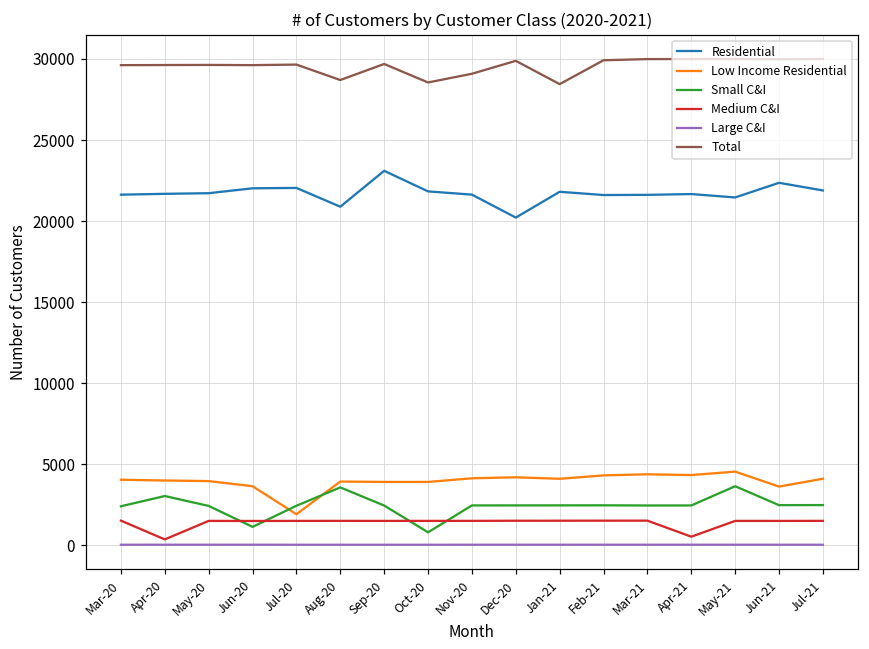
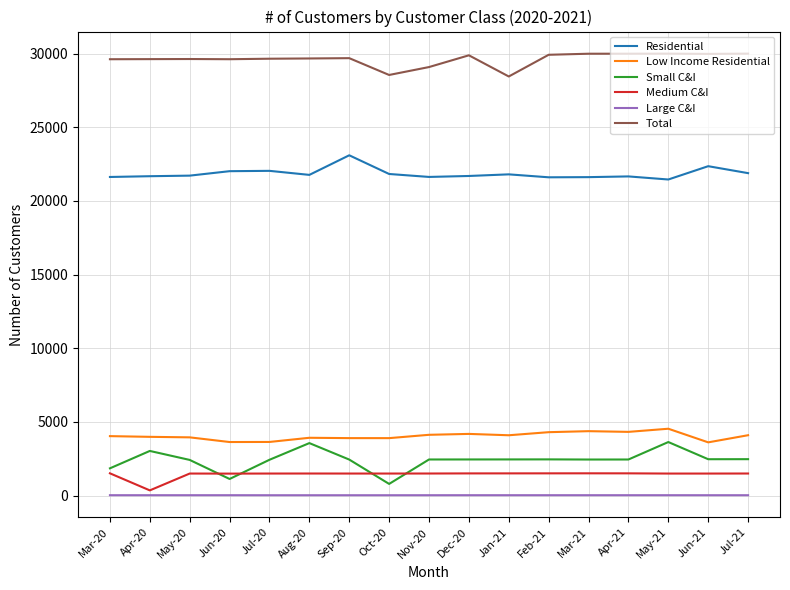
  {
    "Residential": {
      "Mar-20": 21600,
      "Apr-20": 21700,
      "May-20": 21700,
      "Jun-20": 22000,
      "Jul-20": 22000,
-     "Aug-20": 20900,
+     "Aug-20": 21800,
      "Sep-20": 23100,
      "Oct-20": 21800,
      "Nov-20": 21600,
-     "Dec-20": 20200,
+     "Dec-20": 21700,
      "Jan-21": 21800,
      "Feb-21": 21600,
      "Mar-21": 21600,
      "Apr-21": 21700,
      "May-21": 21500,
      "Jun-21": 22400,
      "Jul-21": 21900
    },
    "Low Income Residential": {
      "Mar-20": 4000,
      "Apr-20": 4000,
      "May-20": 4000,
      "Jun-20": 3600,
-     "Jul-20": 1900,
+     "Jul-20": 3600,
      "Aug-20": 3900,
      "Sep-20": 3900,
      "Oct-20": 3900,
      "Nov-20": 4100,
      "Dec-20": 4200,
      "Jan-21": 4100,
      "Feb-21": 4300,
      "Mar-21": 4400,
      "Apr-21": 4300,
      "May-21": 4500,
      "Jun-21": 3600,
      "Jul-21": 4100
    },
    "Small C&I": {
-     "Mar-20": 2400,
+     "Mar-20": 1900,
      "Apr-20": 3000,
      "May-20": 2400,
      "Jun-20": 1100,
      "Jul-20": 2400,
      "Aug-20": 3600,
      "Sep-20": 2400,
      "Oct-20": 800,
      "Nov-20": 2500,
      "Dec-20": 2500,
      "Jan-21": 2500,
      "Feb-21": 2500,
      "Mar-21": 2500,
      "Apr-21": 2500,
      "May-21": 3600,
      "Jun-21": 2500,
      "Jul-21": 2500
    },
    "Medium C&I": {
      "Mar-20": 1500,
      "Apr-20": 400,
      "May-20": 1500,
      "Jun-20": 1500,
      "Jul-20": 1500,
      "Aug-20": 1500,
      "Sep-20": 1500,
      "Oct-20": 1500,
      "Nov-20": 1500,
      "Dec-20": 1500,
      "Jan-21": 1500,
      "Feb-21": 1500,
      "Mar-21": 1500,
-     "Apr-21": 500,
+     "Apr-21": 1500,
      "May-21": 1500,
      "Jun-21": 1500,
      "Jul-21": 1500
    },
    "Large C&I": {
      "Mar-20": 0,
      "Apr-20": 0,
      "May-20": 0,
      "Jun-20": 0,
      "Jul-20": 0,
      "Aug-20": 0,
      "Sep-20": 0,
      "Oct-20": 0,
      "Nov-20": 0,
      "Dec-20": 0,
      "Jan-21": 0,
      "Feb-21": 0,
      "Mar-21": 0,
      "Apr-21": 0,
      "May-21": 0,
      "Jun-21": 0,
      "Jul-21": 0
    },
    "Total": {
      "Mar-20": 29600,
      "Apr-20": 29600,
      "May-20": 29600,
      "Jun-20": 29600,
      "Jul-20": 29700,
-     "Aug-20": 28700,
+     "Aug-20": 29700,
      "Sep-20": 29700,
      "Oct-20": 28600,
      "Nov-20": 29100,
      "Dec-20": 29900,
      "Jan-21": 28400,
      "Feb-21": 29900,
      "Mar-21": 30000
    }
  }
